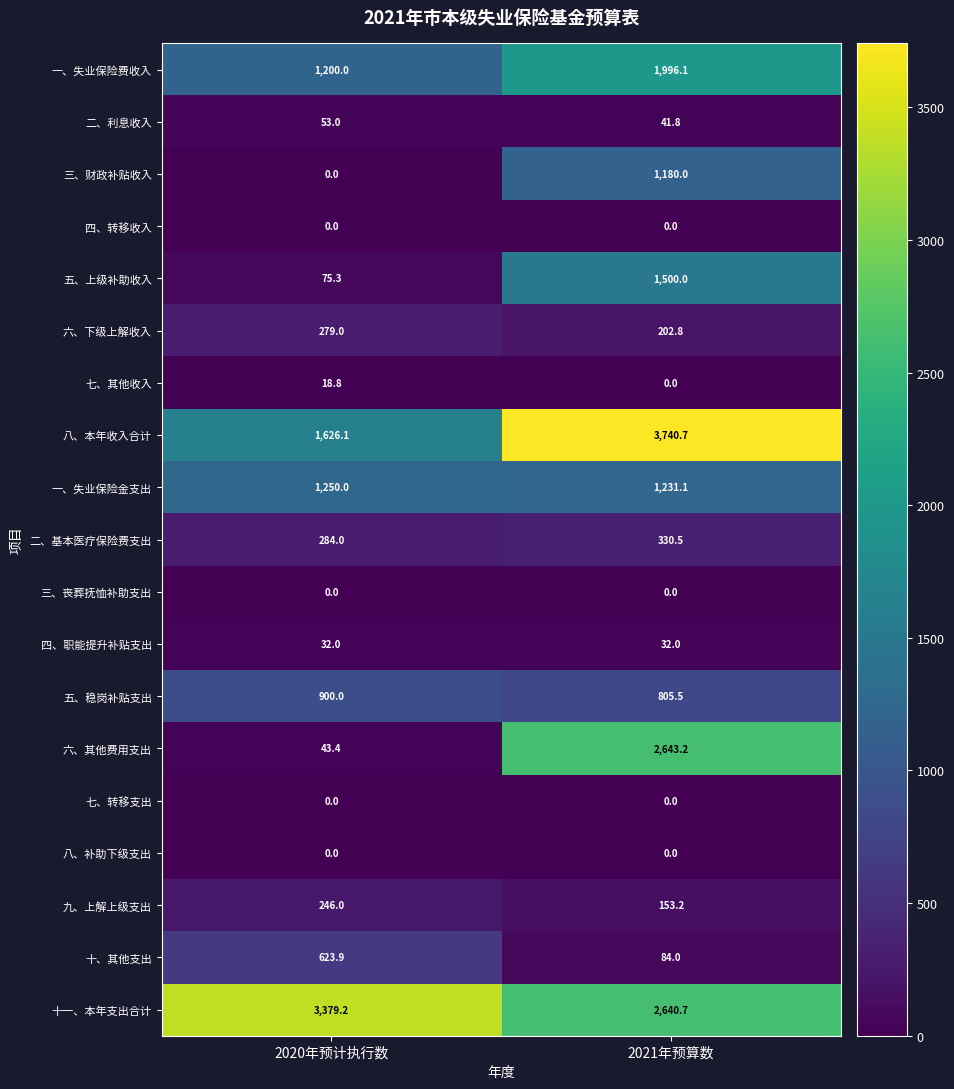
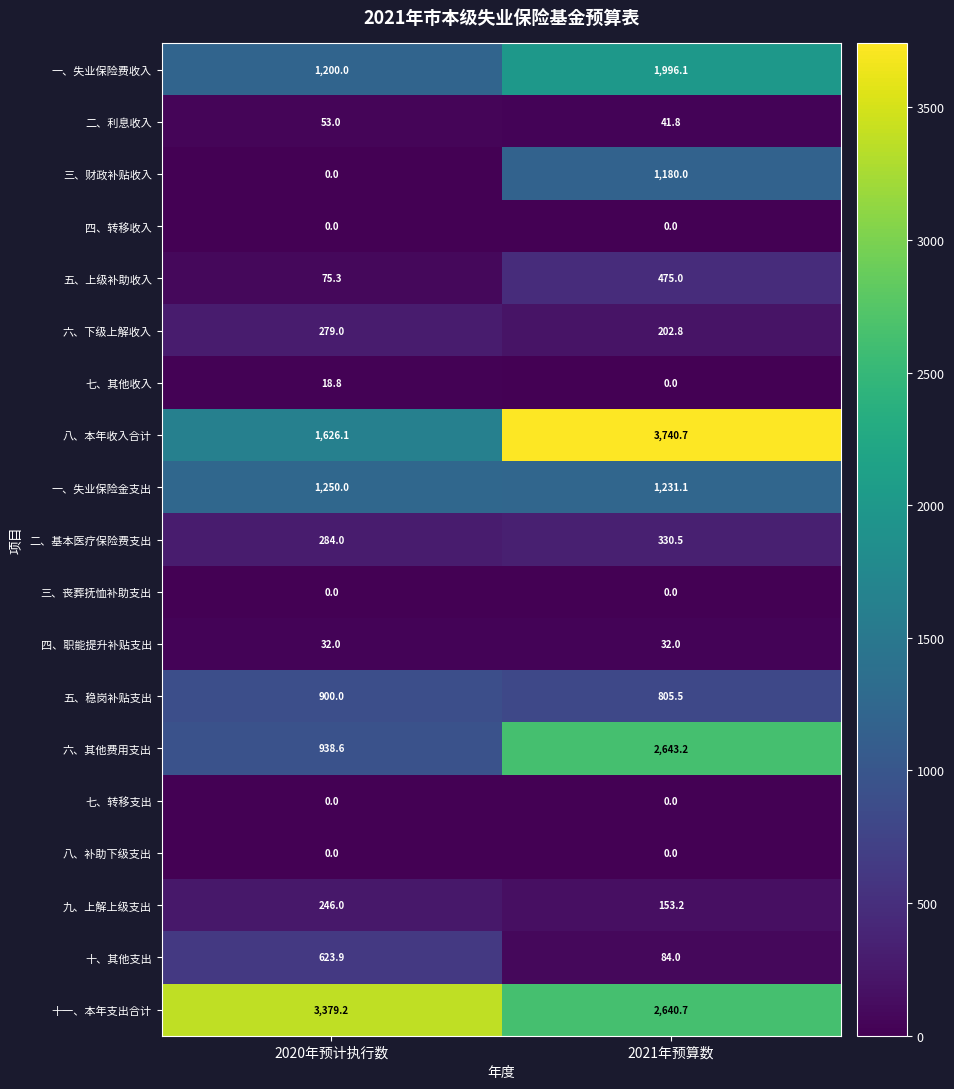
  {
    "一、失业保险费收入": {
      "2020年预计执行数": "1,200.0",
      "2021年预算数": "1,996.1"
    },
    "二、利息收入": {
      "2020年预计执行数": "53.0",
      "2021年预算数": "41.8"
    },
    "三、财政补贴收入": {
      "2020年预计执行数": "0.0",
      "2021年预算数": "1,180.0"
    },
    "四、转移收入": {
      "2020年预计执行数": "0.0",
      "2021年预算数": "0.0"
    },
    "五、上级补助收入": {
      "2020年预计执行数": "75.3",
-     "2021年预算数": "1,500.0"
+     "2021年预算数": "475.0"
    },
    "六、下级上解收入": {
      "2020年预计执行数": "279.0",
      "2021年预算数": "202.8"
    },
    "七、其他收入": {
      "2020年预计执行数": "18.8",
      "2021年预算数": "0.0"
    },
    "八、本年收入合计": {
      "2020年预计执行数": "1,626.1",
      "2021年预算数": "3,740.7"
    },
    "一、失业保险金支出": {
      "2020年预计执行数": "1,250.0",
      "2021年预算数": "1,231.1"
    },
    "二、基本医疗保险费支出": {
      "2020年预计执行数": "284.0",
      "2021年预算数": "330.5"
    },
    "三、丧葬抚恤补助支出": {
      "2020年预计执行数": "0.0",
      "2021年预算数": "0.0"
    },
    "四、职能提升补贴支出": {
      "2020年预计执行数": "32.0",
      "2021年预算数": "32.0"
    },
    "五、稳岗补贴支出": {
      "2020年预计执行数": "900.0",
      "2021年预算数": "805.5"
    },
    "六、其他费用支出": {
-     "2020年预计执行数": "43.4",
+     "2020年预计执行数": "938.6",
      "2021年预算数": "2,643.2"
    },
    "七、转移支出": {
      "2020年预计执行数": "0.0",
      "2021年预算数": "0.0"
    },
    "八、补助下级支出": {
      "2020年预计执行数": "0.0",
      "2021年预算数": "0.0"
    },
    "九、上解上级支出": {
      "2020年预计执行数": "246.0",
      "2021年预算数": "153.2"
    },
    "十、其他支出": {
      "2020年预计执行数": "623.9",
      "2021年预算数": "84.0"
    },
    "十一、本年支出合计": {
      "2020年预计执行数": "3,379.2",
      "2021年预算数": "2,640.7"
    }
  }
